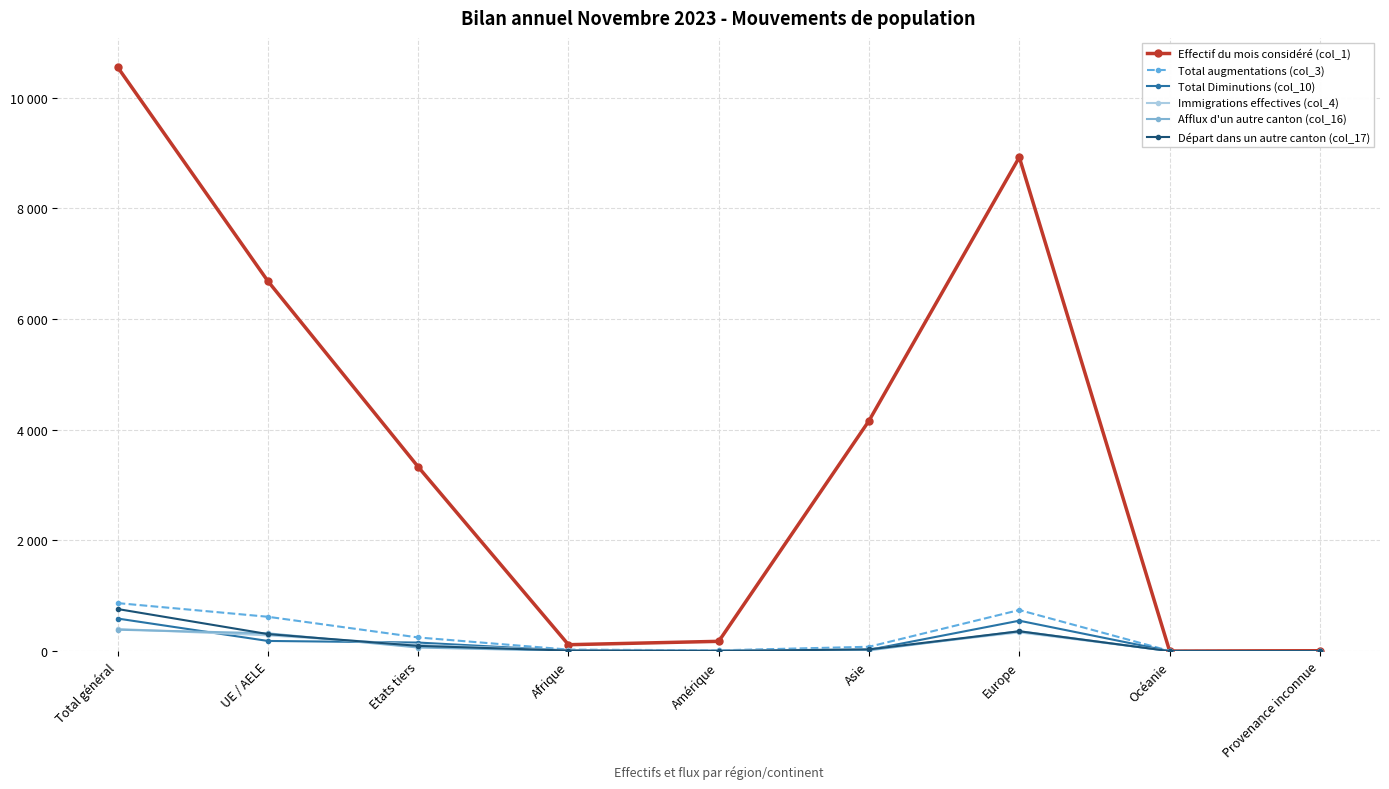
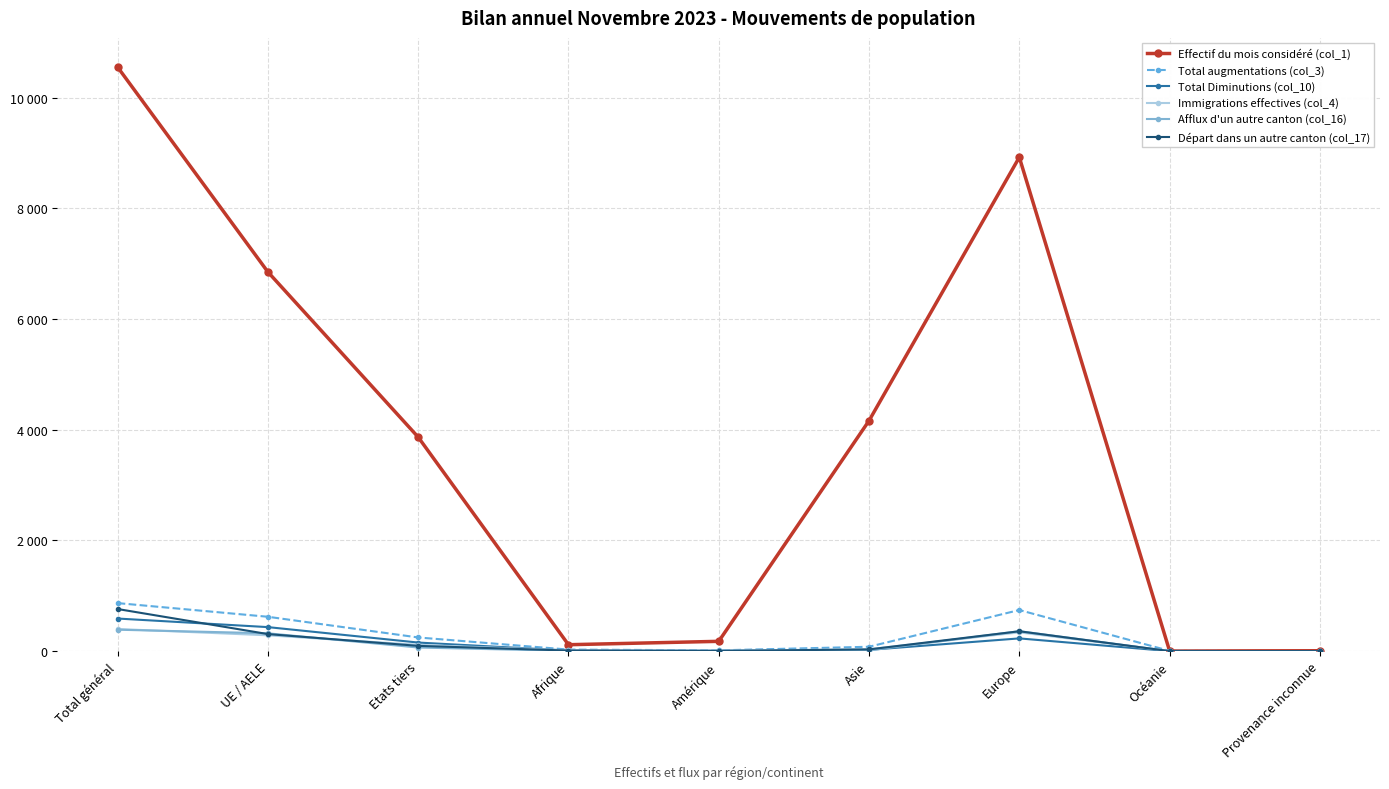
  {
    "Effectif du mois considéré (col_1)": {
      "Total général": 10600,
-     "UE / AELE": 6700,
-     "Etats tiers": 3300,
+     "UE / AELE": 6900,
+     "Etats tiers": 3900,
      "Afrique": 100,
      "Amérique": 200,
      "Asie": 4200,
      "Europe": 8900
    },
    "Total Diminutions (col_10)": {
      "Total général": 600,
-     "UE / AELE": 200,
-     "Europe": 600
+     "UE / AELE": 400,
+     "Europe": 200
    },
    "Départ dans un autre canton (col_17)": {
      "Total général": 800
    }
  }
